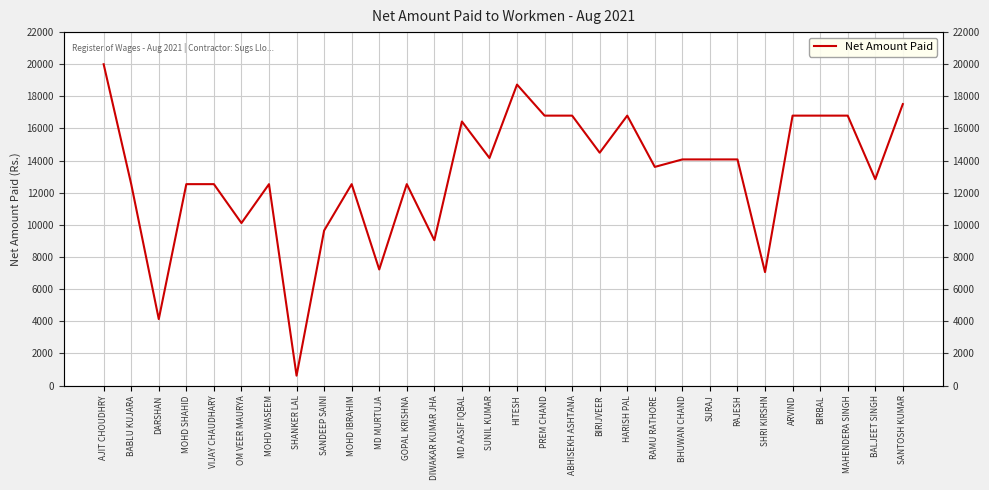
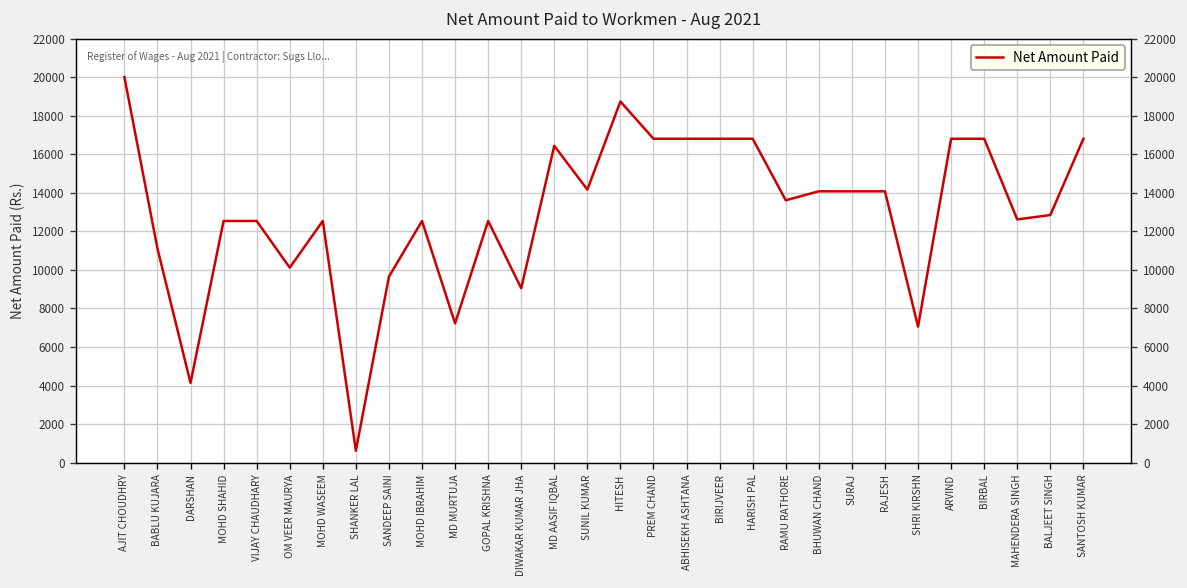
  {
-   "BABLU KUJARA": 12500,
+   "BABLU KUJARA": 11100,
    "DARSHAN": 4100,
    "MOHD SHAHID": 12500,
    "VIJAY CHAUDHARY": 12500,
    "OM VEER MAURYA": 10100,
    "MOHD WASEEM": 12500,
    "SHANKER LAL": 600,
    "SANDEEP SAINI": 9600,
    "MOHD IBRAHIM": 12500,
    "MD MURTUJA": 7200,
    "GOPAL KRISHNA": 12500,
    "DIWAKAR KUMAR JHA": 9000,
    "MD AASIF IQBAL": 16400,
    "SUNIL KUMAR": 14200,
    "HITESH": 18700,
    "PREM CHAND": 16800,
    "ABHISEKH ASHTANA": 16800,
-   "BIRIJVEER": 14500,
+   "BIRIJVEER": 16800,
    "HARISH PAL": 16800,
    "RAMU RATHORE": 13600,
    "BHUWAN CHAND": 14100,
    "SURAJ": 14100,
    "RAJESH": 14100,
    "SHRI KIRSHN": 7100,
    "ARVIND": 16800,
    "BIRBAL": 16800,
-   "MAHENDERA SINGH": 16800,
+   "MAHENDERA SINGH": 12600,
    "BALJEET SINGH": 12800,
-   "SANTOSH KUMAR": 17500
+   "SANTOSH KUMAR": 16800
  }
